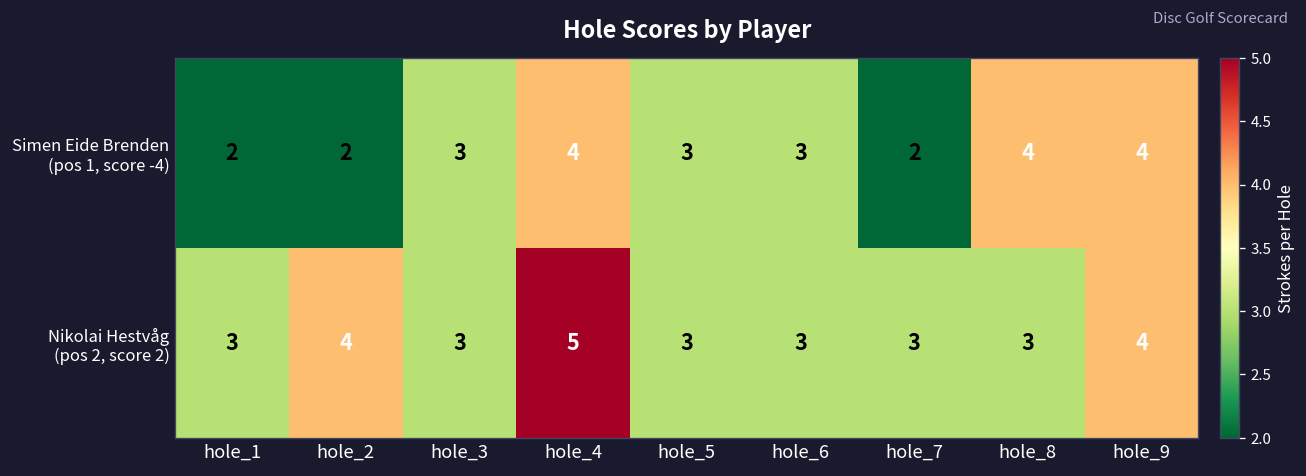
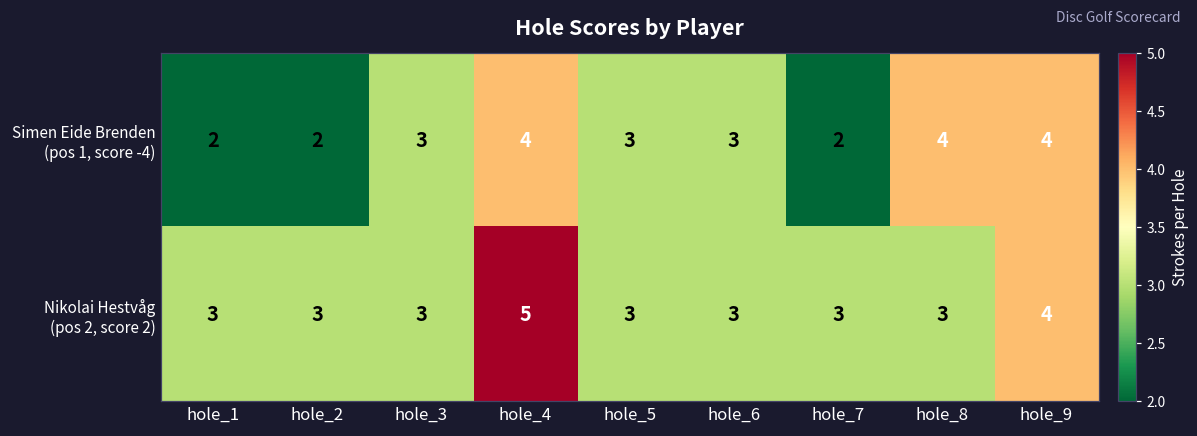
  {
    "Simen Eide Brenden (pos 1, score -4)": {
      "hole_1": 2,
      "hole_2": 2,
      "hole_3": 3,
      "hole_4": 4,
      "hole_5": 3,
      "hole_6": 3,
      "hole_7": 2,
      "hole_8": 4,
      "hole_9": 4
    },
    "Nikolai Hestvåg (pos 2, score 2)": {
      "hole_1": 3,
-     "hole_2": 4,
+     "hole_2": 3,
      "hole_3": 3,
      "hole_4": 5,
      "hole_5": 3,
      "hole_6": 3,
      "hole_7": 3,
      "hole_8": 3,
      "hole_9": 4
    }
  }
